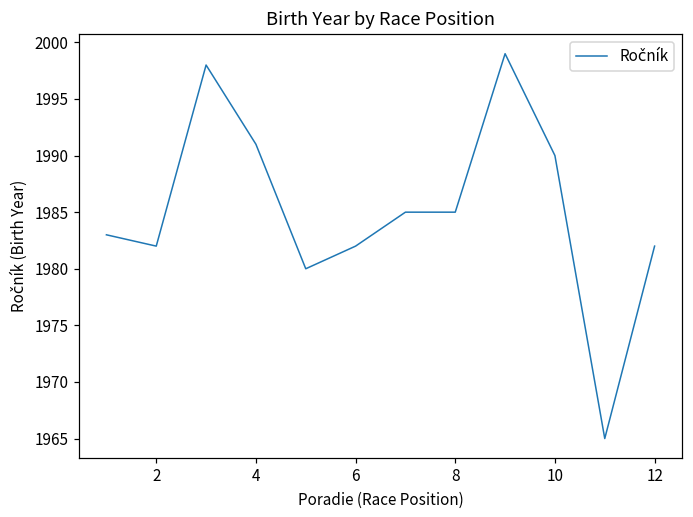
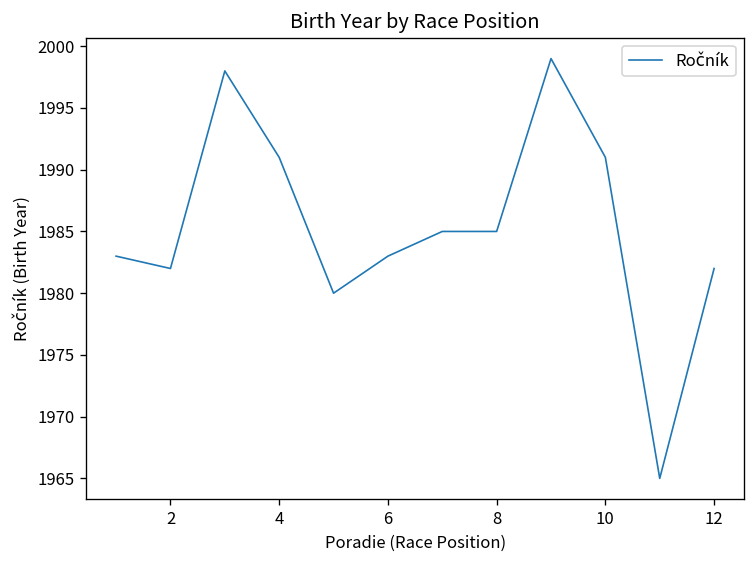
  {
    "2": 1982,
    "4": 1991,
-   "6": 1982,
+   "6": 1983,
    "8": 1985,
-   "10": 1990,
+   "10": 1991,
    "12": 1982
  }
